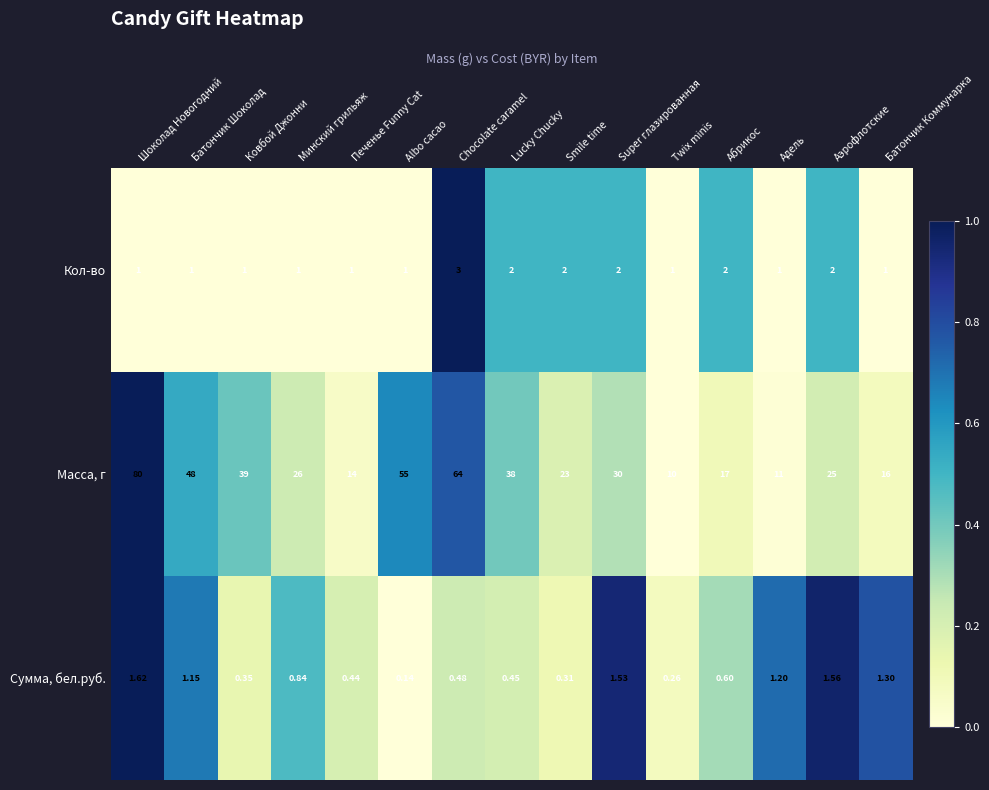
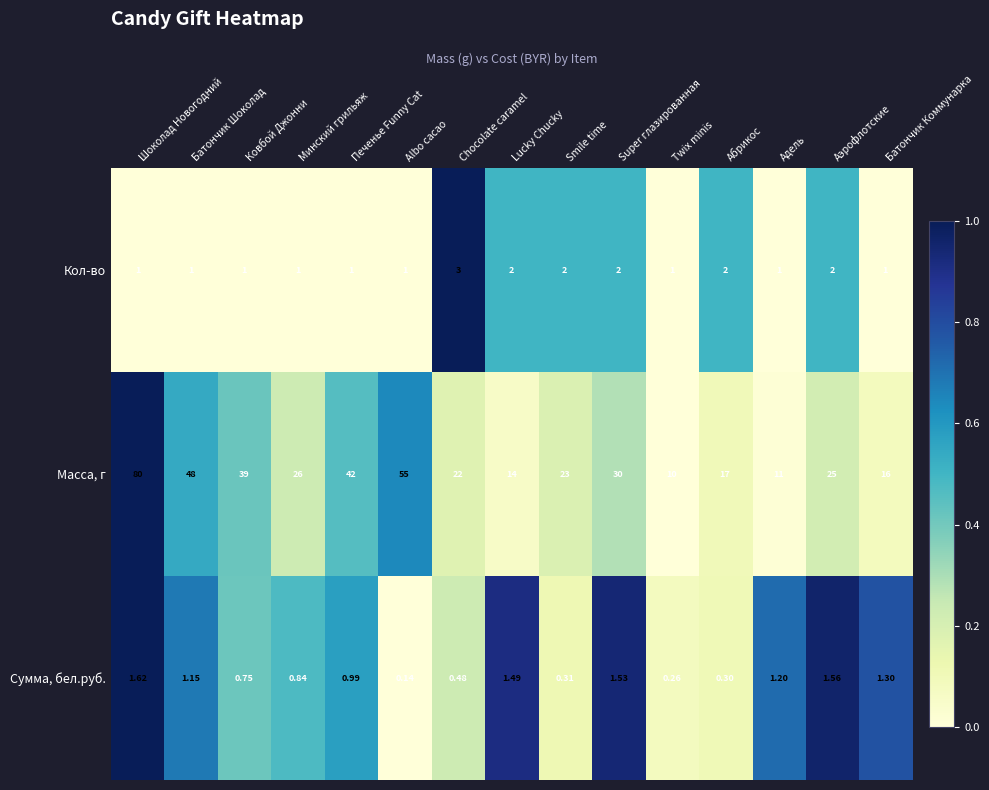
  {
    "Кол-во": {
      "Chocolate caramel": 3,
      "Lucky Chucky": 2,
      "Smile time": 2,
      "Super глазированная": 2,
      "Абрикос": 2,
      "Аэрофлотские": 2
    },
    "Масса, г": {
      "Шоколад Новогодний": 80,
      "Батончик Шоколад": 48,
      "Ковбой Джонни": 39,
      "Минский грильяж": 26,
-     "Печенье Funny Cat": 14,
+     "Печенье Funny Cat": 42,
      "Albo cacao": 55,
-     "Chocolate caramel": 64,
-     "Lucky Chucky": 38,
+     "Chocolate caramel": 22,
+     "Lucky Chucky": 14,
      "Smile time": 23,
      "Super глазированная": 30,
      "Абрикос": 17,
      "Аэрофлотские": 25,
      "Батончик Коммунарка": 16
    },
    "Сумма, бел.руб.": {
      "Шоколад Новогодний": 1.62,
      "Батончик Шоколад": 1.15,
-     "Ковбой Джонни": 0.35,
+     "Ковбой Джонни": 0.75,
      "Минский грильяж": 0.84,
-     "Печенье Funny Cat": 0.44,
+     "Печенье Funny Cat": 0.99,
      "Chocolate caramel": 0.48,
-     "Lucky Chucky": 0.45,
+     "Lucky Chucky": 1.49,
      "Smile time": 0.31,
      "Super глазированная": 1.53,
      "Twix minis": 0.26,
-     "Абрикос": 0.60,
+     "Абрикос": 0.30,
      "Адель": 1.20,
      "Аэрофлотские": 1.56,
      "Батончик Коммунарка": 1.30
    }
  }
